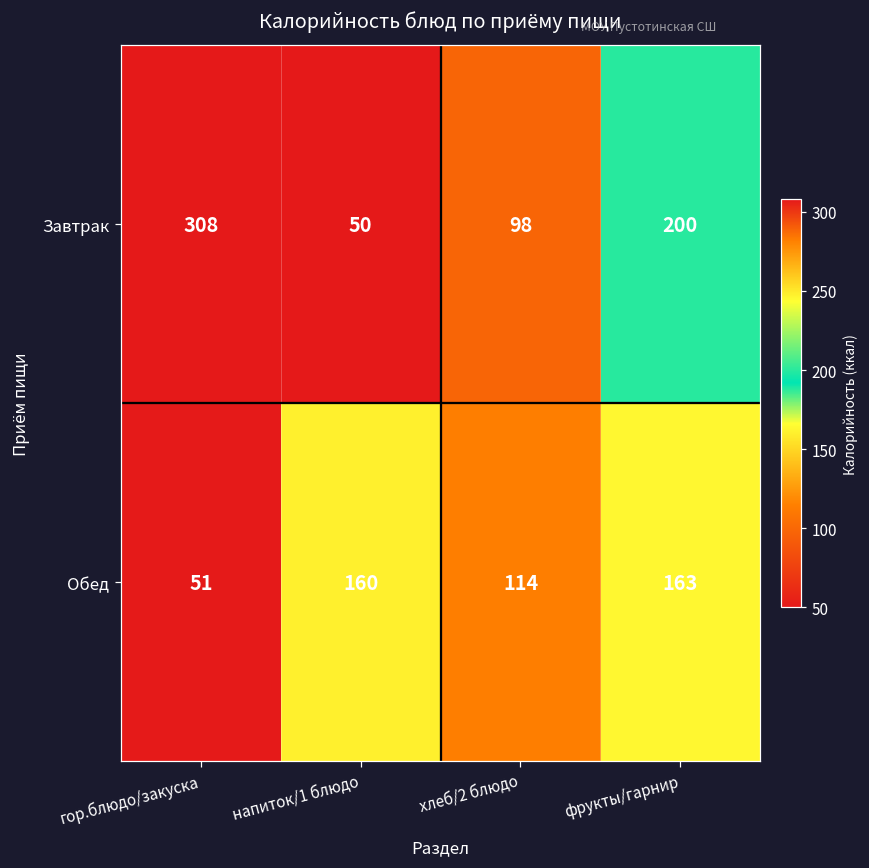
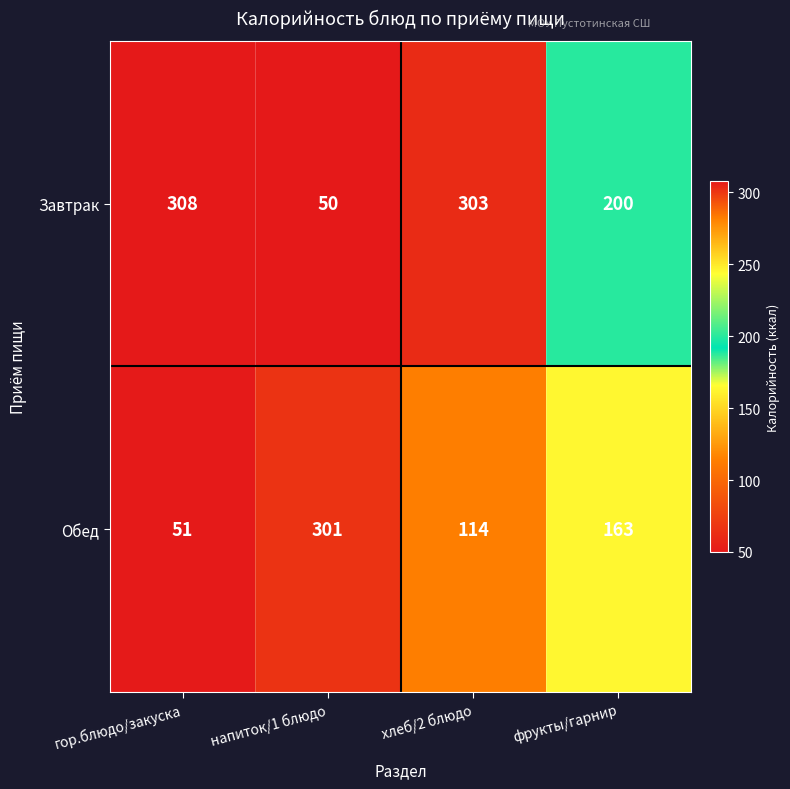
  {
    "Завтрак": {
      "гор.блюдо/закуска": 308,
      "напиток/1 блюдо": 50,
-     "хлеб/2 блюдо": 98,
+     "хлеб/2 блюдо": 303,
      "фрукты/гарнир": 200
    },
    "Обед": {
      "гор.блюдо/закуска": 51,
-     "напиток/1 блюдо": 160,
+     "напиток/1 блюдо": 301,
      "хлеб/2 блюдо": 114,
      "фрукты/гарнир": 163
    }
  }
